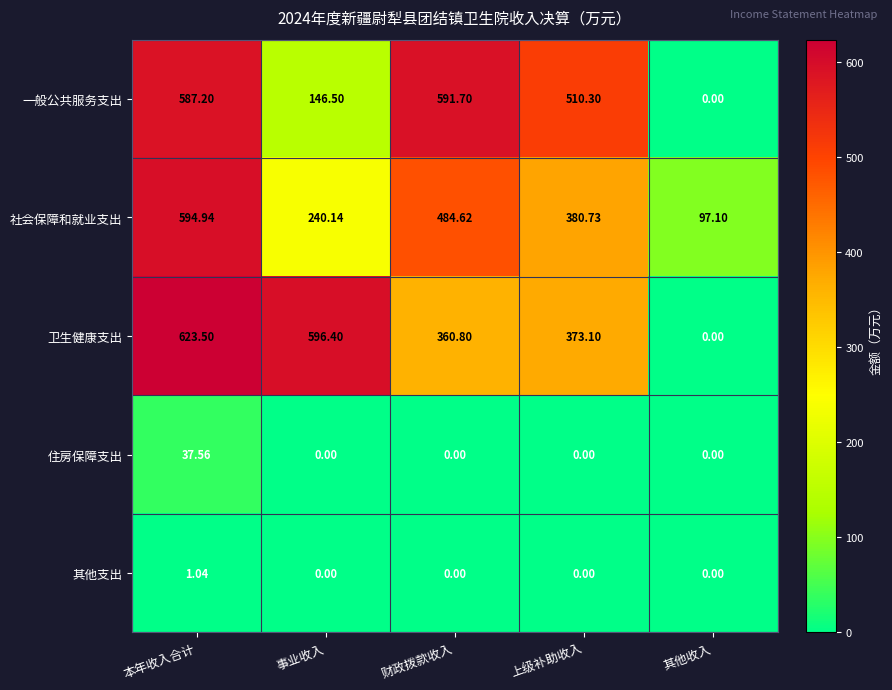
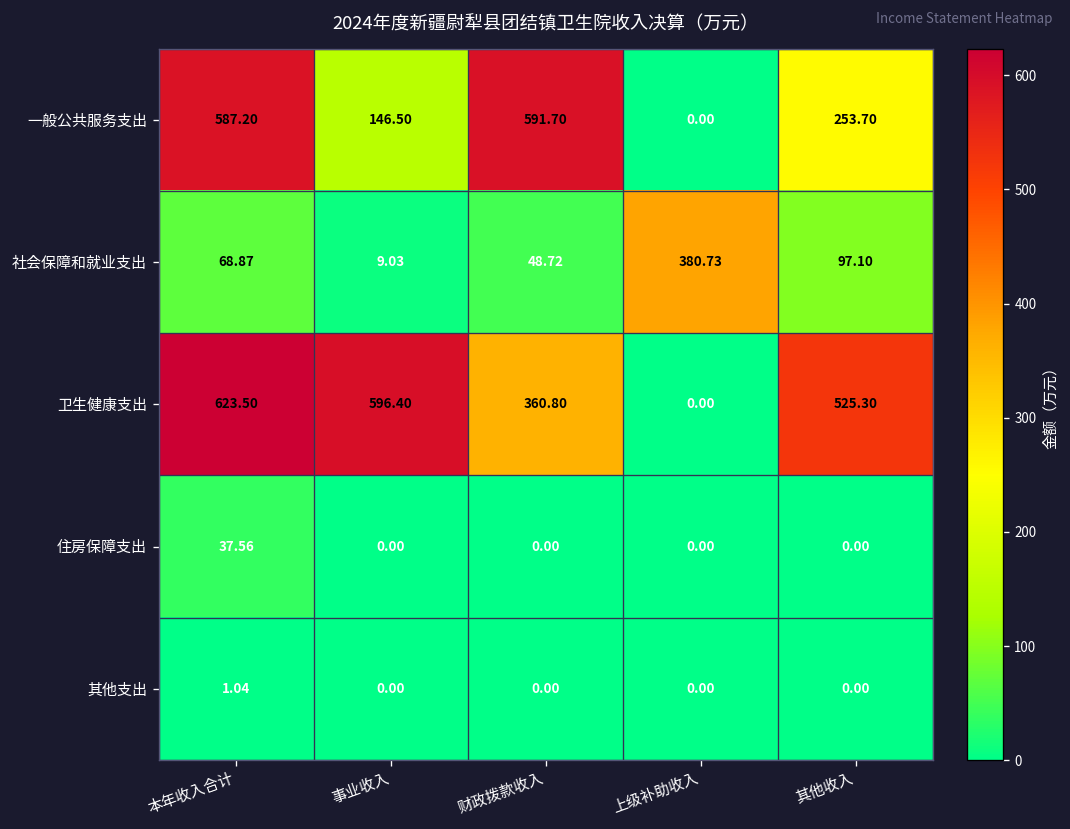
  {
    "一般公共服务支出": {
      "本年收入合计": 587.20,
      "事业收入": 146.50,
      "财政拨款收入": 591.70,
-     "上级补助收入": 510.30,
-     "其他收入": 0.00
+     "上级补助收入": 0.00,
+     "其他收入": 253.70
    },
    "社会保障和就业支出": {
-     "本年收入合计": 594.94,
-     "事业收入": 240.14,
-     "财政拨款收入": 484.62,
+     "本年收入合计": 68.87,
+     "事业收入": 9.03,
+     "财政拨款收入": 48.72,
      "上级补助收入": 380.73,
      "其他收入": 97.10
    },
    "卫生健康支出": {
      "本年收入合计": 623.50,
      "事业收入": 596.40,
      "财政拨款收入": 360.80,
-     "上级补助收入": 373.10,
-     "其他收入": 0.00
+     "上级补助收入": 0.00,
+     "其他收入": 525.30
    },
    "住房保障支出": {
      "本年收入合计": 37.56,
      "事业收入": 0.00,
      "财政拨款收入": 0.00,
      "上级补助收入": 0.00,
      "其他收入": 0.00
    },
    "其他支出": {
      "本年收入合计": 1.04,
      "事业收入": 0.00,
      "财政拨款收入": 0.00,
      "上级补助收入": 0.00,
      "其他收入": 0.00
    }
  }
